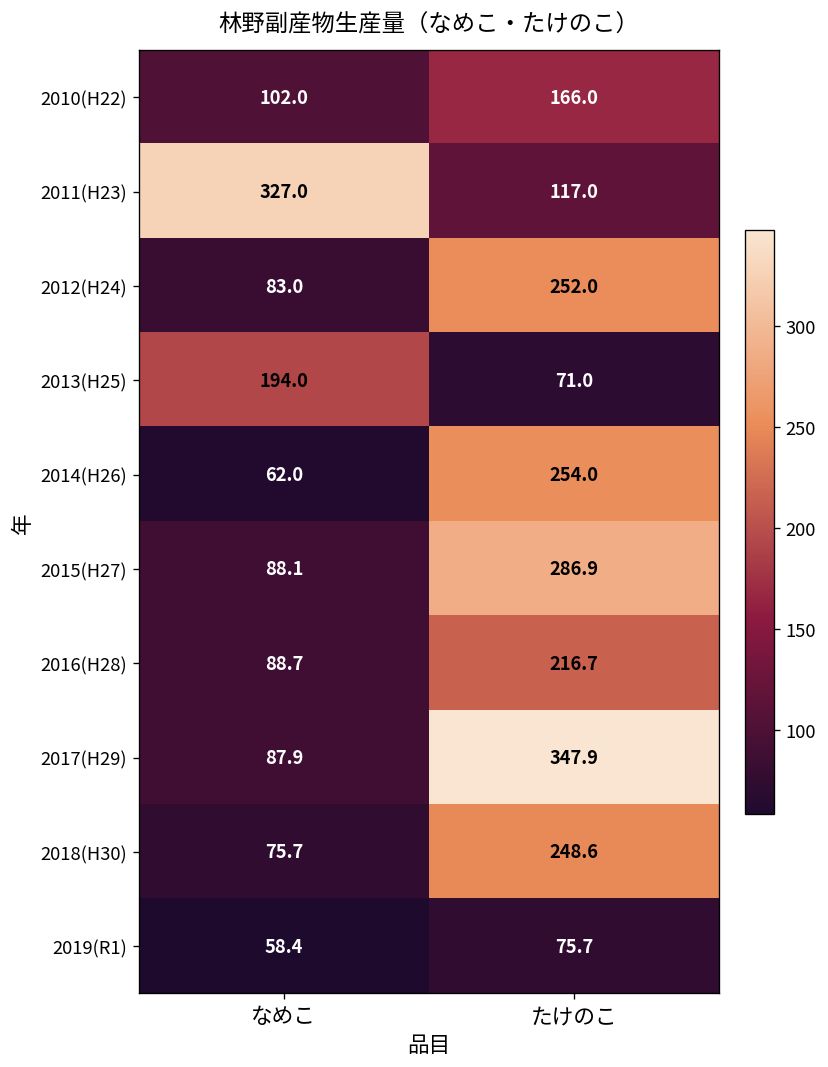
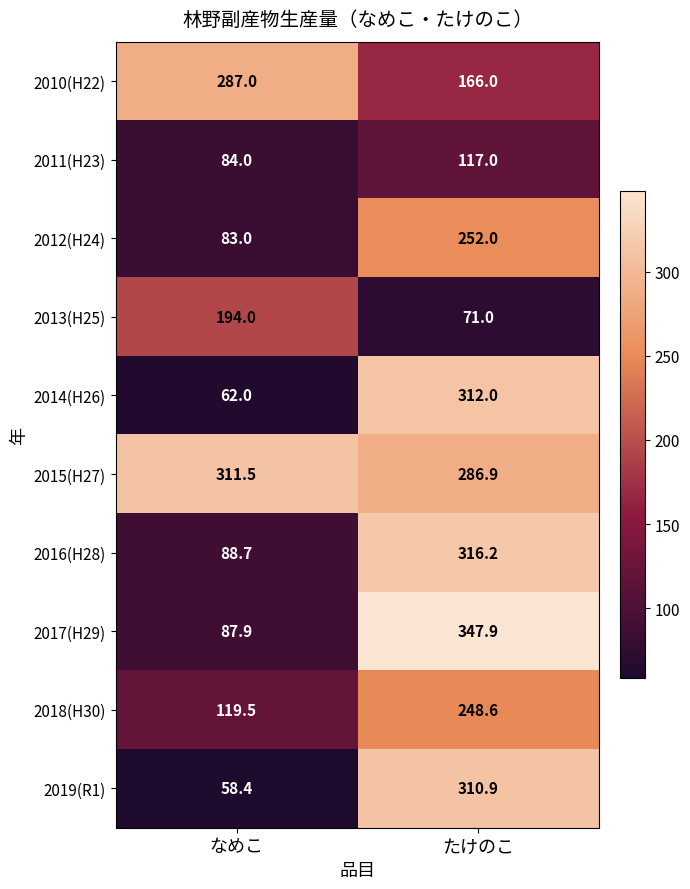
  {
    "2010(H22)": {
-     "なめこ": 102.0,
+     "なめこ": 287.0,
      "たけのこ": 166.0
    },
    "2011(H23)": {
-     "なめこ": 327.0,
+     "なめこ": 84.0,
      "たけのこ": 117.0
    },
    "2012(H24)": {
      "なめこ": 83.0,
      "たけのこ": 252.0
    },
    "2013(H25)": {
      "なめこ": 194.0,
      "たけのこ": 71.0
    },
    "2014(H26)": {
      "なめこ": 62.0,
-     "たけのこ": 254.0
+     "たけのこ": 312.0
    },
    "2015(H27)": {
-     "なめこ": 88.1,
+     "なめこ": 311.5,
      "たけのこ": 286.9
    },
    "2016(H28)": {
      "なめこ": 88.7,
-     "たけのこ": 216.7
+     "たけのこ": 316.2
    },
    "2017(H29)": {
      "なめこ": 87.9,
      "たけのこ": 347.9
    },
    "2018(H30)": {
-     "なめこ": 75.7,
+     "なめこ": 119.5,
      "たけのこ": 248.6
    },
    "2019(R1)": {
      "なめこ": 58.4,
-     "たけのこ": 75.7
+     "たけのこ": 310.9
    }
  }
